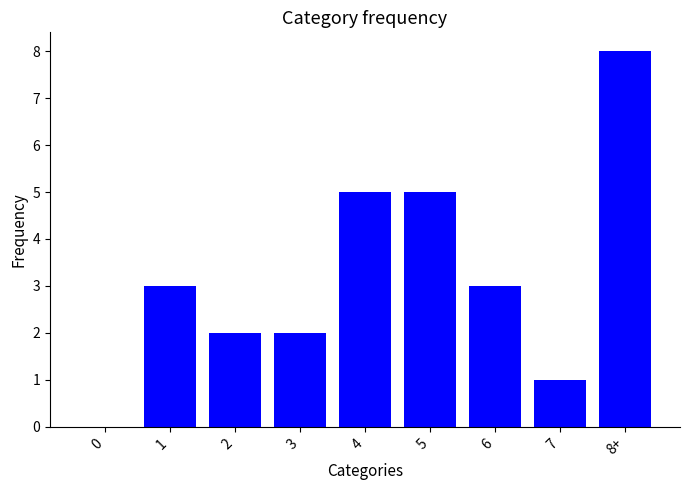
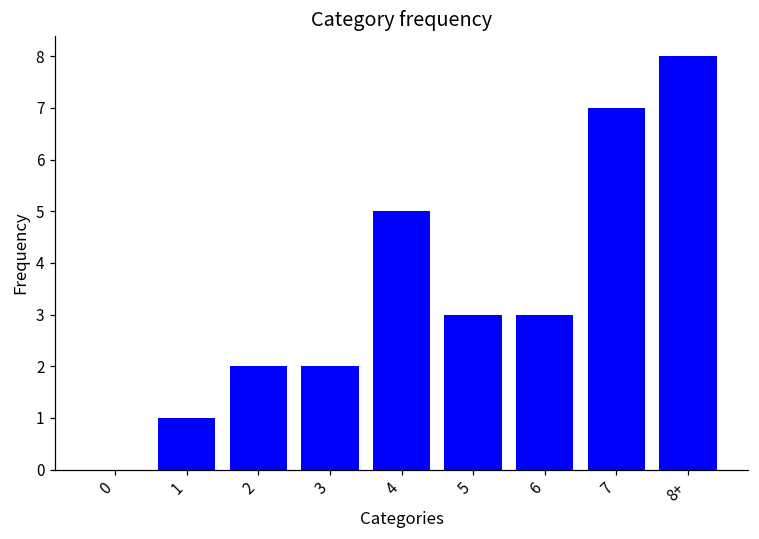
  {
    "0": 0,
-   "1": 3,
+   "1": 1,
    "2": 2,
    "3": 2,
    "4": 5,
-   "5": 5,
+   "5": 3,
    "6": 3,
-   "7": 1,
+   "7": 7,
    "8+": 8
  }
